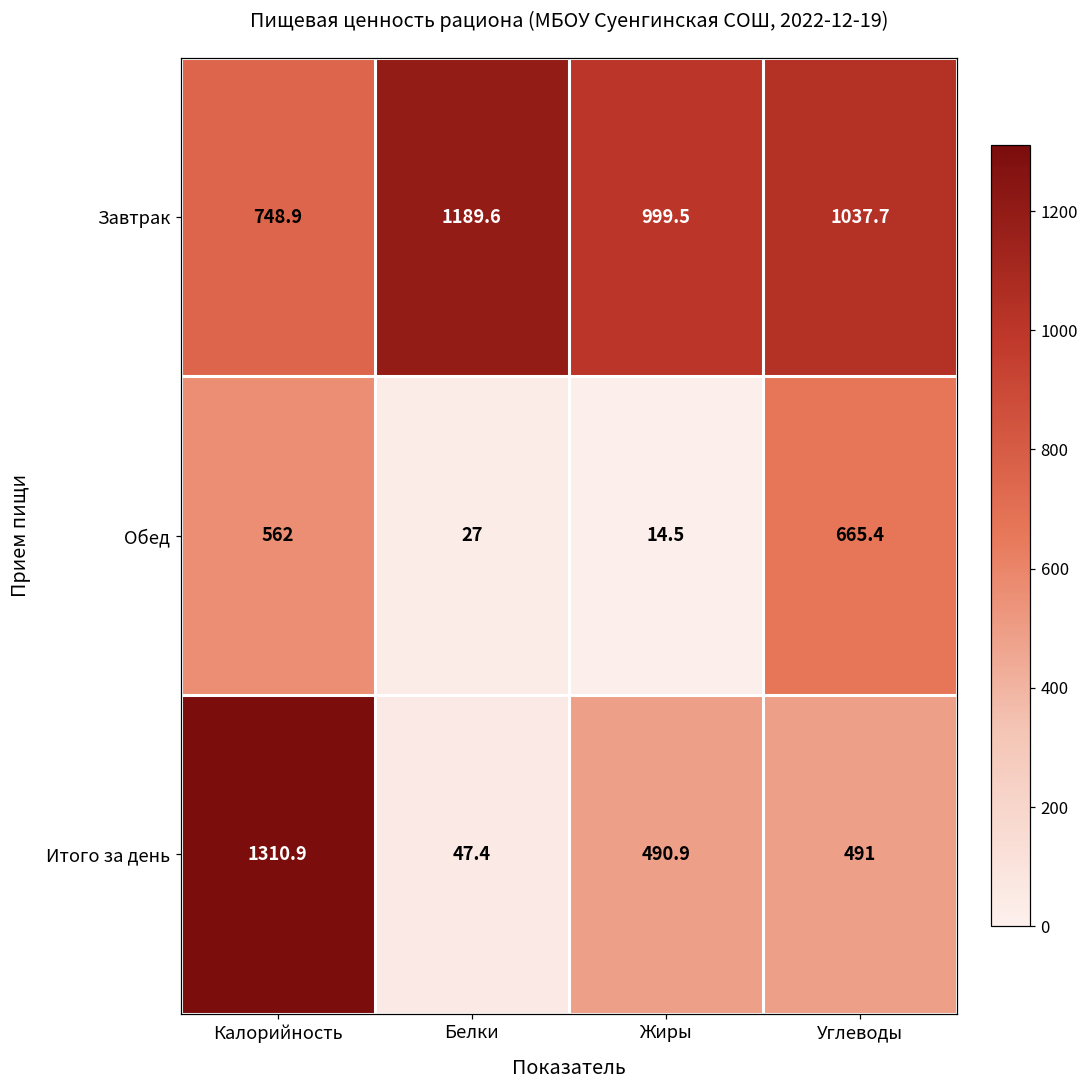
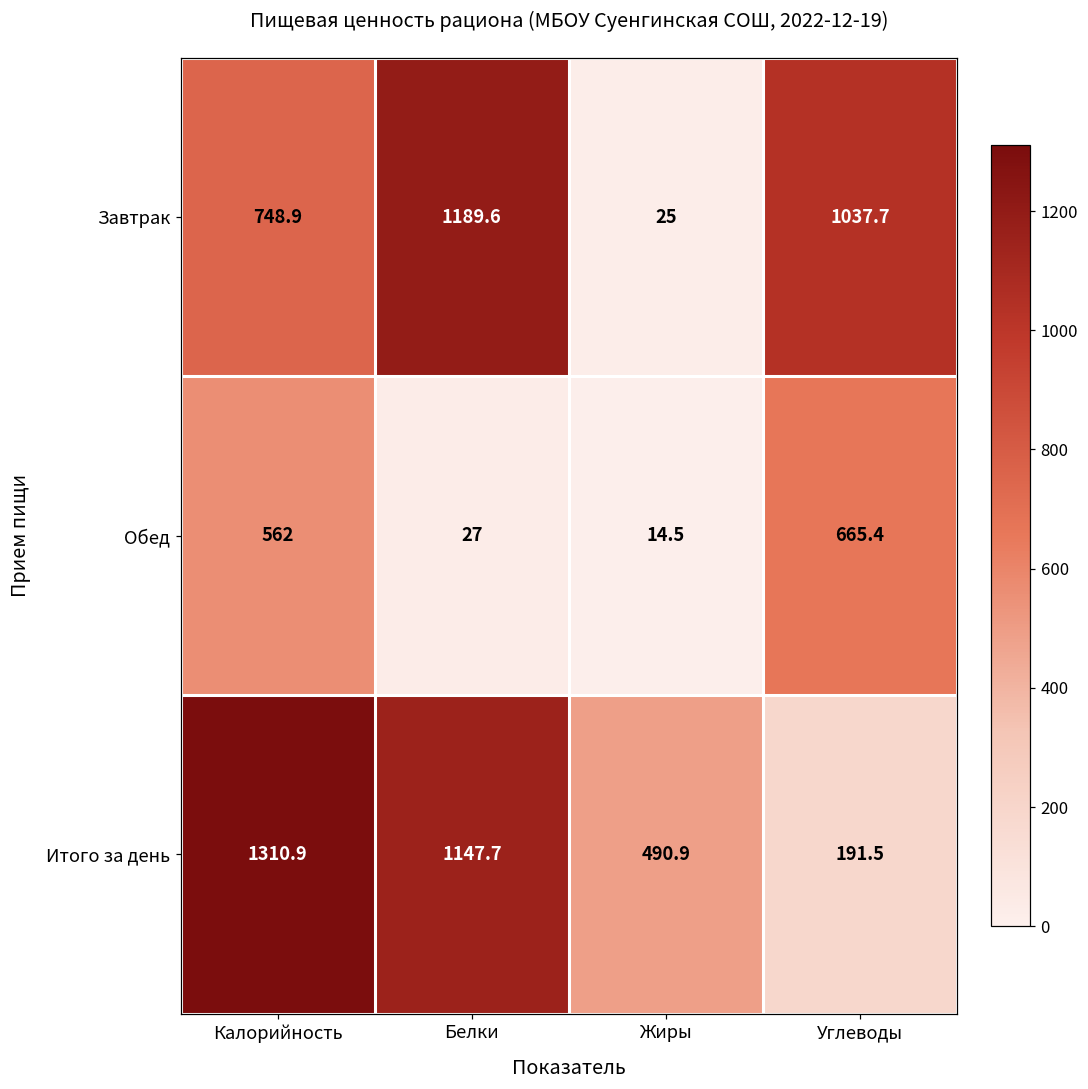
  {
    "Завтрак": {
      "Калорийность": 748.9,
      "Белки": 1189.6,
-     "Жиры": 999.5,
+     "Жиры": 25,
      "Углеводы": 1037.7
    },
    "Обед": {
      "Калорийность": 562,
      "Белки": 27,
      "Жиры": 14.5,
      "Углеводы": 665.4
    },
    "Итого за день": {
      "Калорийность": 1310.9,
-     "Белки": 47.4,
+     "Белки": 1147.7,
      "Жиры": 490.9,
-     "Углеводы": 491
+     "Углеводы": 191.5
    }
  }
